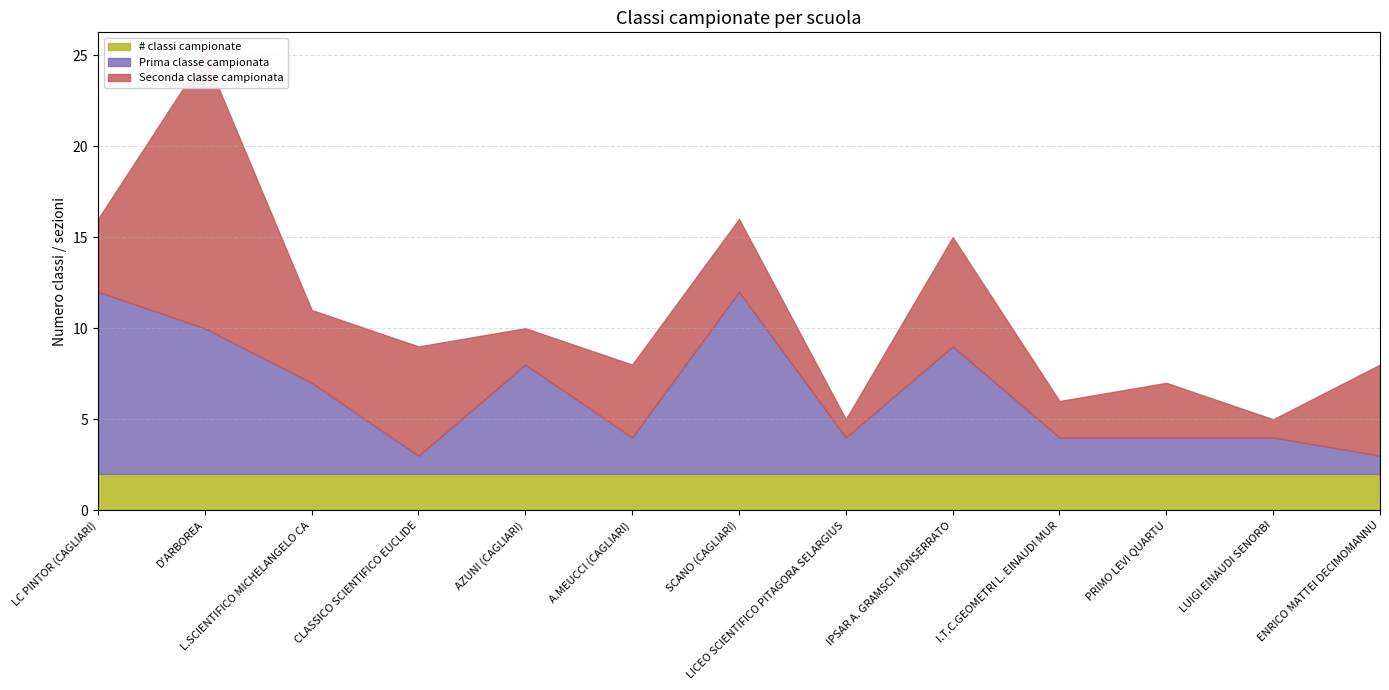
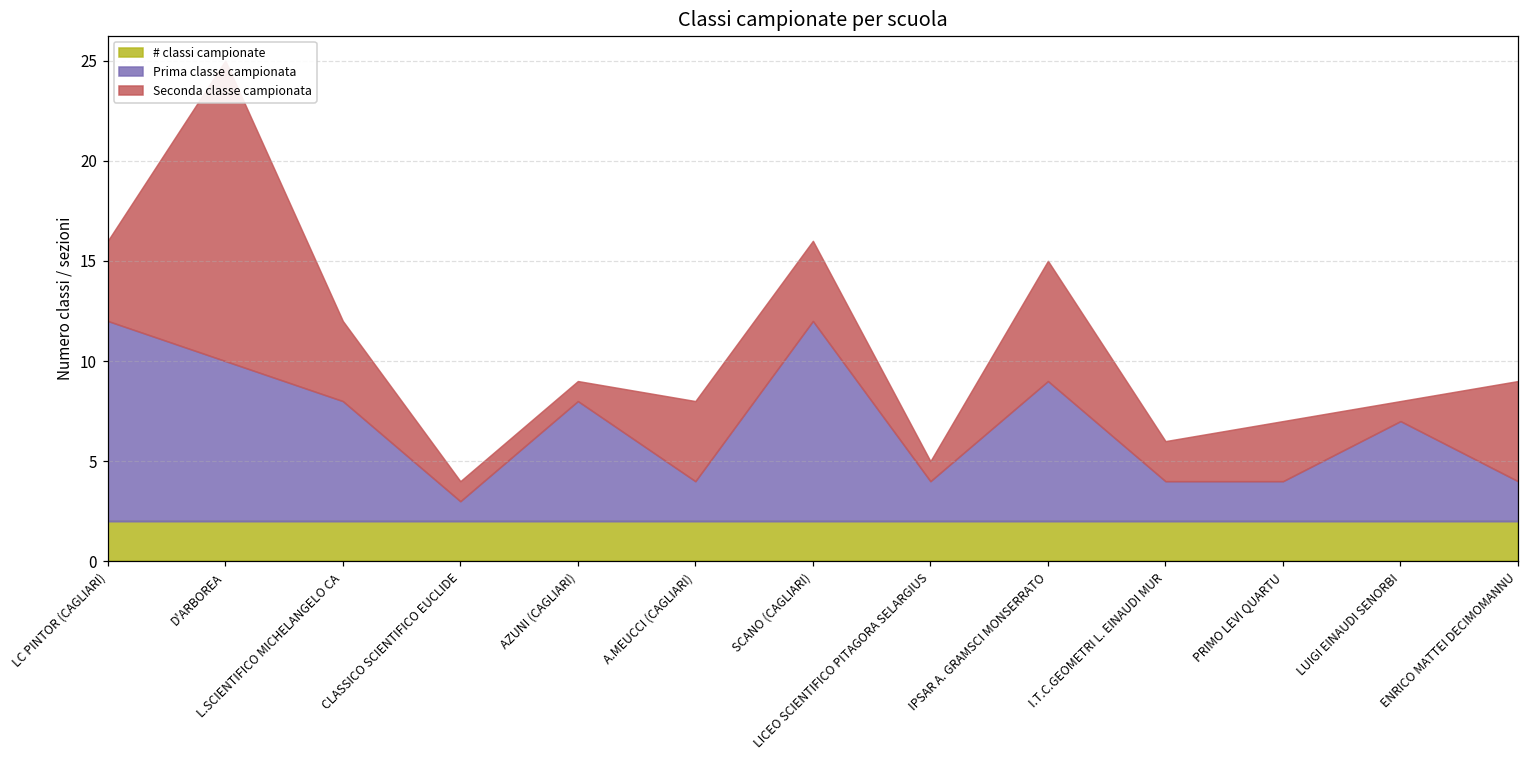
  {
    "# classi campionate": {
      "LC PINTOR (CAGLIARI)": 2,
      "D'ARBOREA": 2,
      "L.SCIENTIFICO MICHELANGELO CA": 2,
      "CLASSICO SCIENTIFICO EUCLIDE": 2,
      "AZUNI (CAGLIARI)": 2,
      "A.MEUCCI (CAGLIARI)": 2,
      "SCANO (CAGLIARI)": 2,
      "LICEO SCIENTIFICO PITAGORA SELARGIUS": 2,
      "IPSAR A. GRAMSCI MONSERRATO": 2,
      "I.T.C.GEOMETRI L. EINAUDI MUR": 2,
      "PRIMO LEVI QUARTU": 2,
      "LUIGI EINAUDI SENORBI": 2,
      "ENRICO MATTEI DECIMOMANNU": 2
    },
    "Prima classe campionata": {
      "LC PINTOR (CAGLIARI)": 10,
      "D'ARBOREA": 8,
-     "L.SCIENTIFICO MICHELANGELO CA": 5,
+     "L.SCIENTIFICO MICHELANGELO CA": 6,
      "CLASSICO SCIENTIFICO EUCLIDE": 1,
      "AZUNI (CAGLIARI)": 6,
      "A.MEUCCI (CAGLIARI)": 2,
      "SCANO (CAGLIARI)": 10,
      "LICEO SCIENTIFICO PITAGORA SELARGIUS": 2,
      "IPSAR A. GRAMSCI MONSERRATO": 7,
      "I.T.C.GEOMETRI L. EINAUDI MUR": 2,
      "PRIMO LEVI QUARTU": 2,
-     "LUIGI EINAUDI SENORBI": 2,
-     "ENRICO MATTEI DECIMOMANNU": 1
+     "LUIGI EINAUDI SENORBI": 5,
+     "ENRICO MATTEI DECIMOMANNU": 2
    },
    "Seconda classe campionata": {
      "LC PINTOR (CAGLIARI)": 4,
      "L.SCIENTIFICO MICHELANGELO CA": 4,
-     "CLASSICO SCIENTIFICO EUCLIDE": 6,
-     "AZUNI (CAGLIARI)": 2,
+     "CLASSICO SCIENTIFICO EUCLIDE": 1,
+     "AZUNI (CAGLIARI)": 1,
      "A.MEUCCI (CAGLIARI)": 4,
      "SCANO (CAGLIARI)": 4,
      "LICEO SCIENTIFICO PITAGORA SELARGIUS": 1,
      "IPSAR A. GRAMSCI MONSERRATO": 6,
      "I.T.C.GEOMETRI L. EINAUDI MUR": 2,
      "PRIMO LEVI QUARTU": 3,
      "LUIGI EINAUDI SENORBI": 1,
      "ENRICO MATTEI DECIMOMANNU": 5
    }
  }
